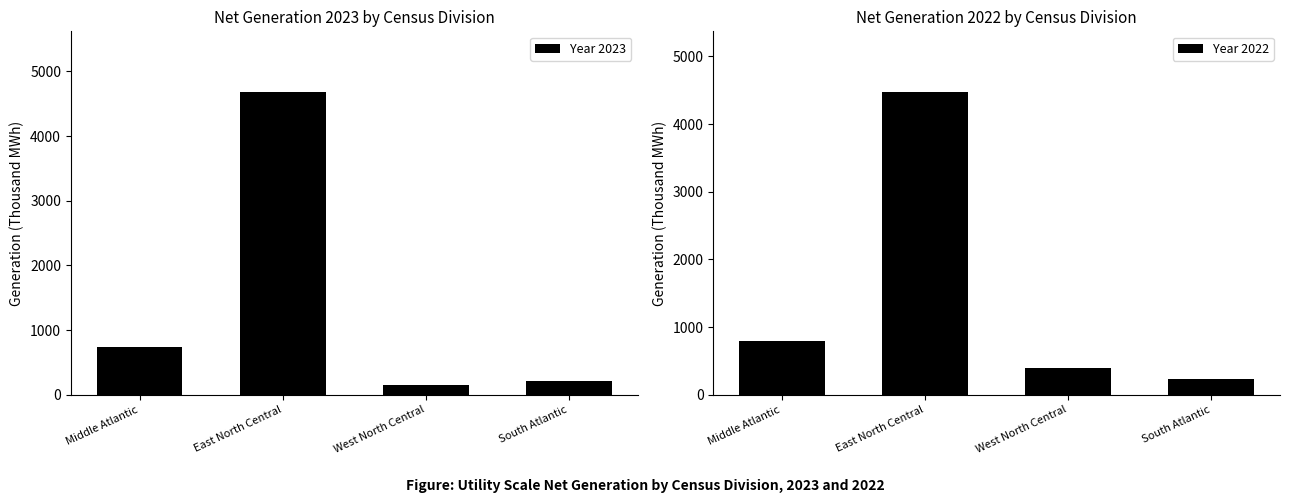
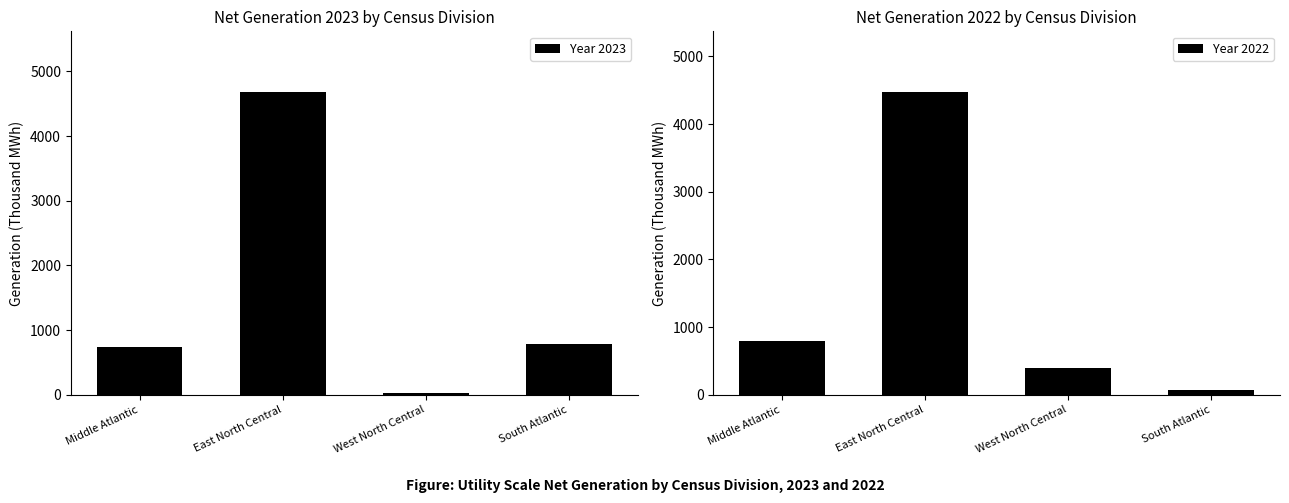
  {
    "Net Generation 2023 by Census Division": {
      "Middle Atlantic": 700,
      "East North Central": 4700,
-     "West North Central": 100,
-     "South Atlantic": 200
+     "West North Central": 0,
+     "South Atlantic": 800
    },
    "Net Generation 2022 by Census Division": {
      "Middle Atlantic": 800,
      "East North Central": 4500,
      "West North Central": 400,
-     "South Atlantic": 200
+     "South Atlantic": 100
    }
  }
